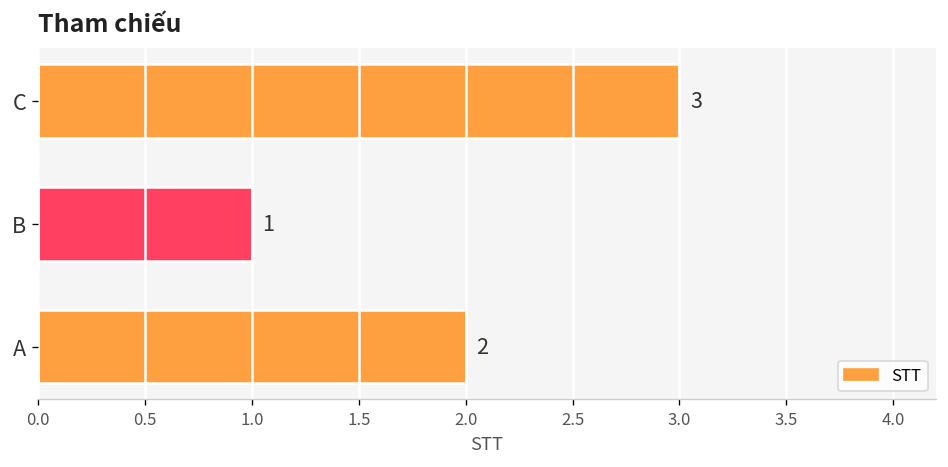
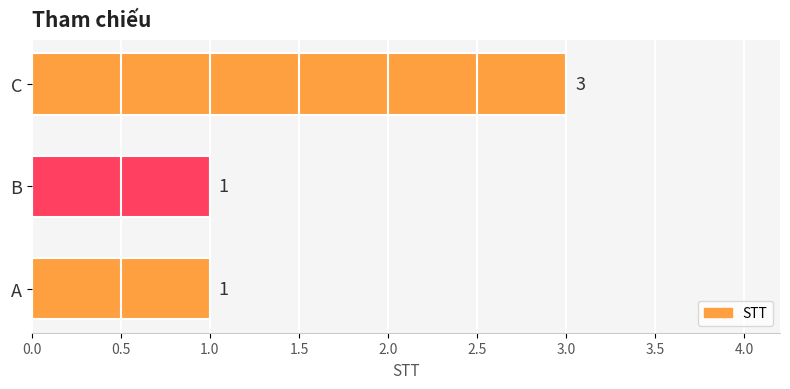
  {
    "C": 3,
    "B": 1,
-   "A": 2
+   "A": 1
  }
